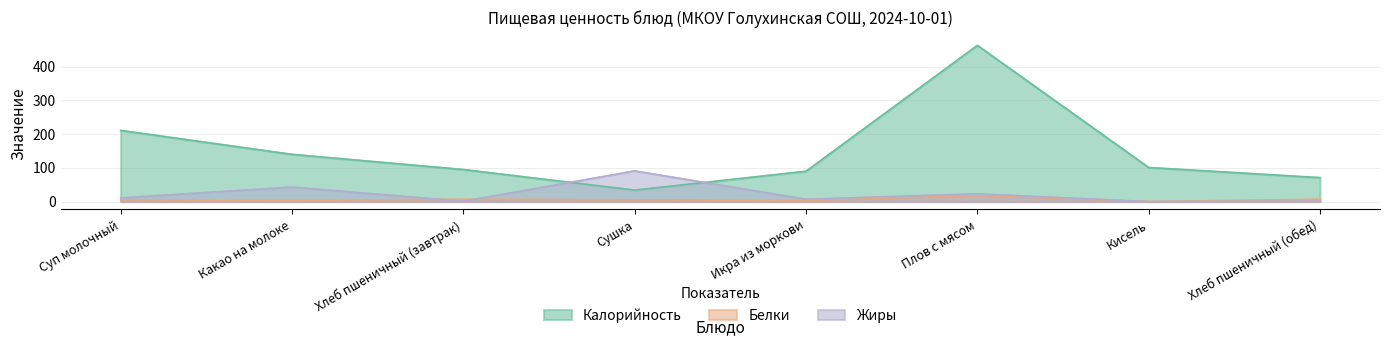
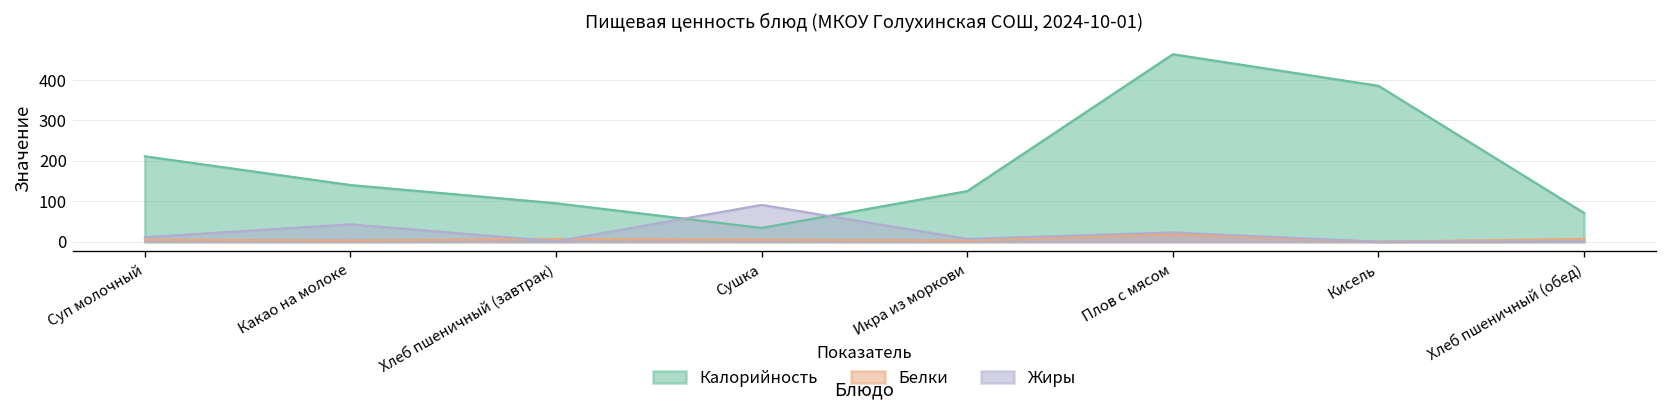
  {
    "Калорийность": {
      "Суп молочный": 210,
      "Какао на молоке": 140,
      "Хлеб пшеничный (завтрак)": 100,
      "Сушка": 30,
-     "Икра из моркови": 90,
+     "Икра из моркови": 130,
      "Плов с мясом": 460,
-     "Кисель": 100,
+     "Кисель": 390,
      "Хлеб пшеничный (обед)": 70
    },
    "Белки": {
      "Какао на молоке": 0,
      "Сушка": 10
    },
    "Жиры": {
      "Какао на молоке": 40,
      "Сушка": 90
    }
  }
